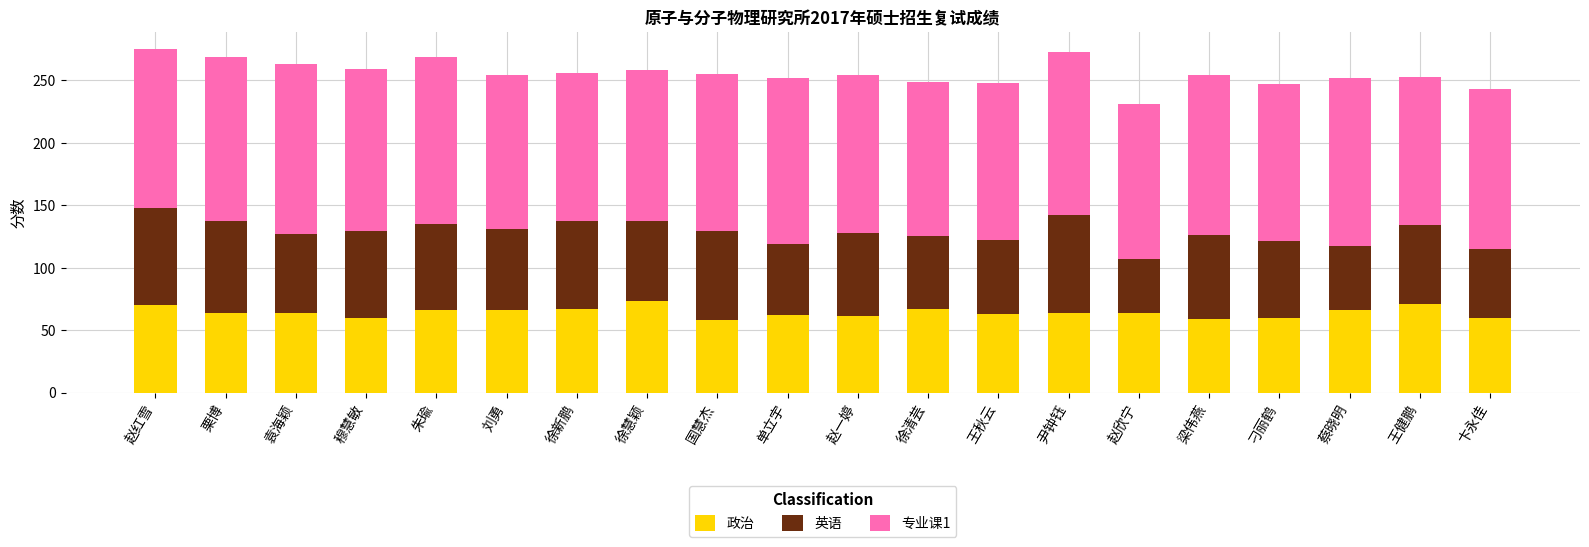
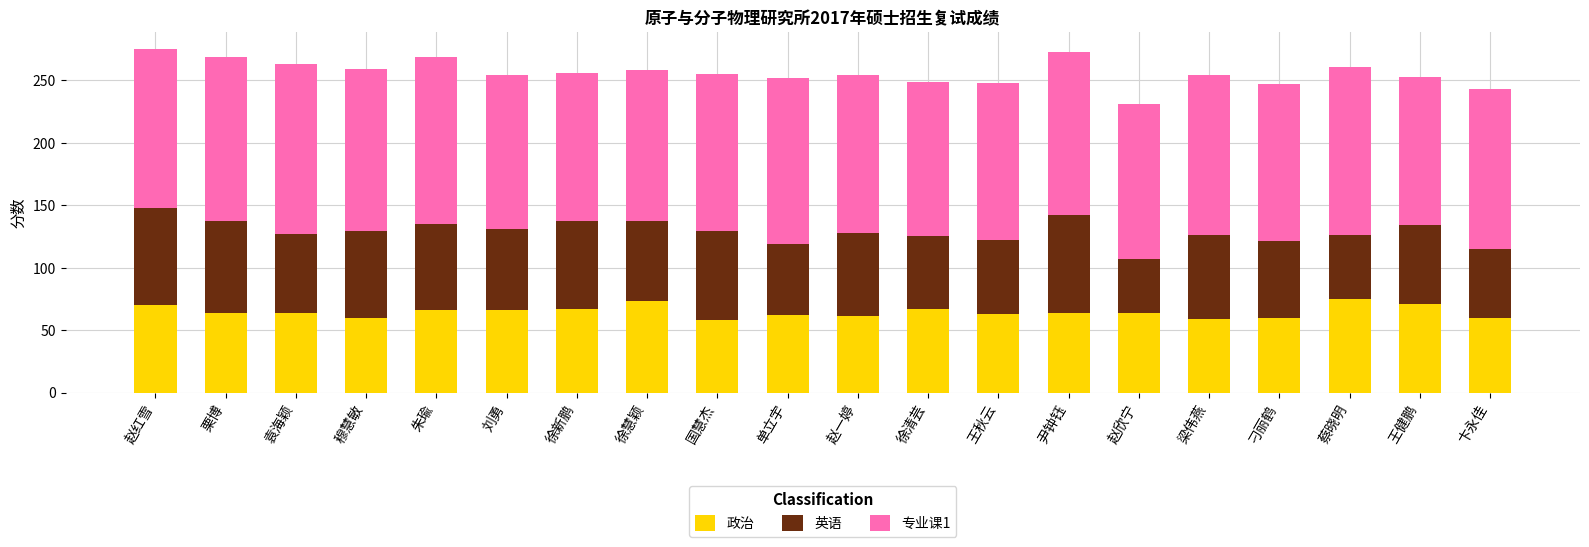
  {
    "政治": {
      "赵红雪": 70,
      "栗博": 64,
      "袁海颖": 64,
      "穆慧敏": 60,
      "朱瑜": 66,
      "刘勇": 66,
      "徐新鹏": 67,
      "徐慧颖": 73,
      "国慧杰": 58,
      "单立宇": 62,
      "赵一婷": 61,
      "徐清芸": 67,
      "王秋云": 63,
      "尹钟钰": 64,
      "赵欣宁": 64,
      "梁伟燕": 59,
      "刁丽鹤": 60,
-     "蔡晓明": 66,
+     "蔡晓明": 75,
      "王健鹏": 71,
      "卞永佳": 60
    },
    "英语": {
      "赵红雪": 78,
      "栗博": 73,
      "袁海颖": 63,
      "穆慧敏": 69,
      "朱瑜": 69,
      "刘勇": 65,
      "徐新鹏": 70,
      "徐慧颖": 64,
      "国慧杰": 71,
      "单立宇": 57,
      "赵一婷": 67,
      "徐清芸": 58,
      "王秋云": 59,
      "尹钟钰": 78,
      "赵欣宁": 43,
      "梁伟燕": 67,
      "刁丽鹤": 61,
      "蔡晓明": 51,
      "王健鹏": 63,
      "卞永佳": 55
    },
    "专业课1": {
      "赵红雪": 127,
      "栗博": 132,
      "袁海颖": 136,
      "穆慧敏": 130,
      "朱瑜": 134,
      "刘勇": 123,
      "徐新鹏": 119,
      "徐慧颖": 121,
      "国慧杰": 126,
      "单立宇": 133,
      "赵一婷": 126,
      "徐清芸": 124,
      "王秋云": 126,
      "尹钟钰": 131,
      "赵欣宁": 124,
      "梁伟燕": 128,
      "刁丽鹤": 126,
      "蔡晓明": 135,
      "王健鹏": 119,
      "卞永佳": 128
    }
  }
